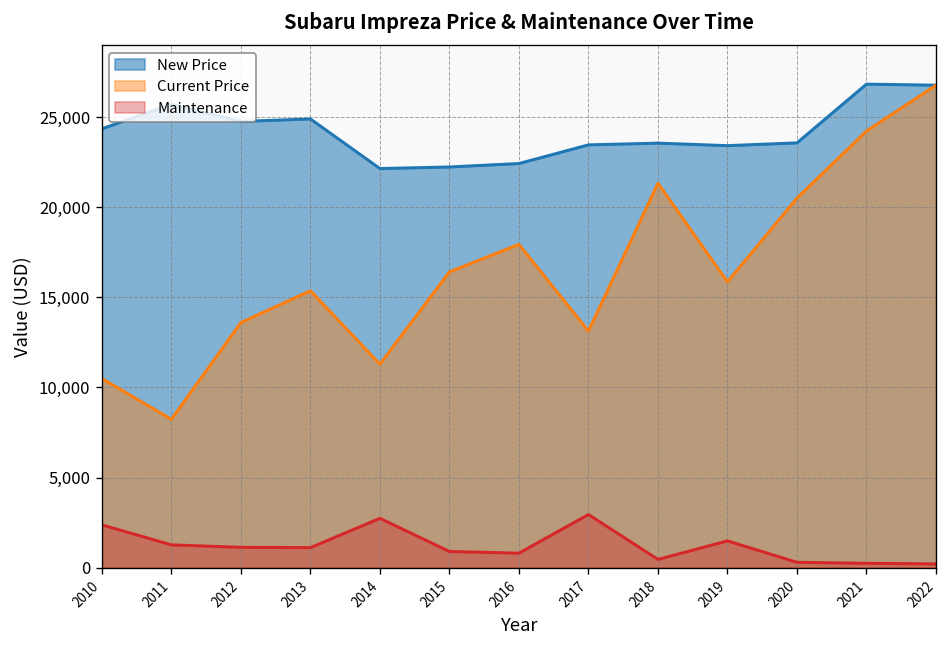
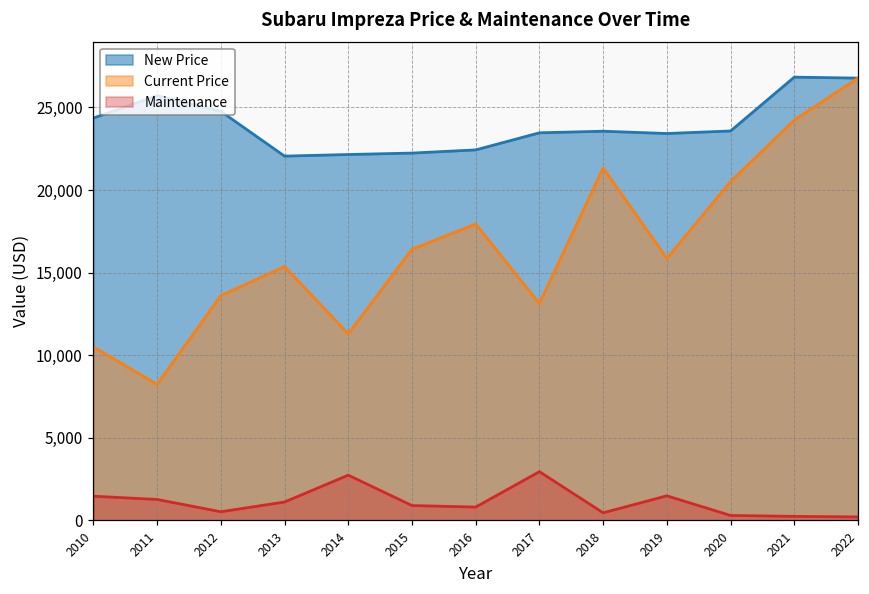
  {
    "New Price": {
      "2010": "24,400",
-     "2013": "24,900",
+     "2013": "22,100",
      "2014": "22,100",
      "2015": "22,200",
      "2016": "22,400",
      "2017": "23,500",
      "2018": "23,600",
      "2019": "23,400",
      "2020": "23,600",
      "2021": "26,800"
    },
    "Current Price": {
      "2010": "10,500",
      "2011": "8,200",
      "2012": "13,600",
      "2013": "15,400",
      "2014": "11,300",
      "2015": "16,400",
      "2016": "17,900",
      "2017": "13,100",
      "2018": "21,300",
      "2019": "15,900",
      "2020": "20,500",
      "2021": "24,200"
    },
    "Maintenance": {
-     "2010": "2,400",
+     "2010": "1,500",
      "2011": "1,300",
-     "2012": "1,100",
+     "2012": "500",
      "2013": "1,100",
      "2014": "2,700",
      "2015": "900",
      "2016": "800",
      "2017": "2,900",
      "2018": "500",
      "2019": "1,500",
      "2020": "300",
      "2021": "200",
      "2022": "200"
    }
  }
